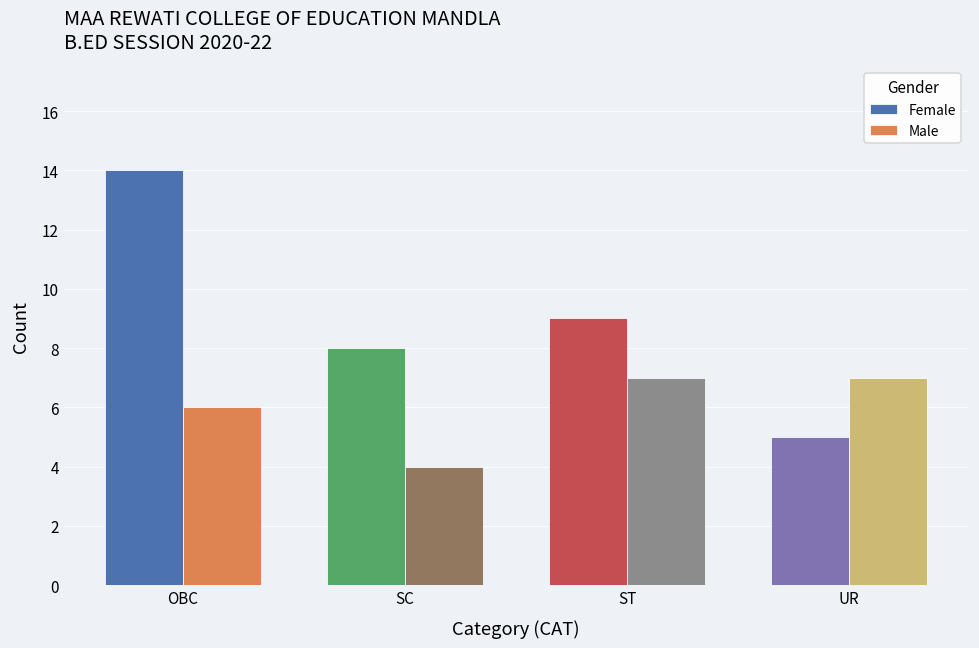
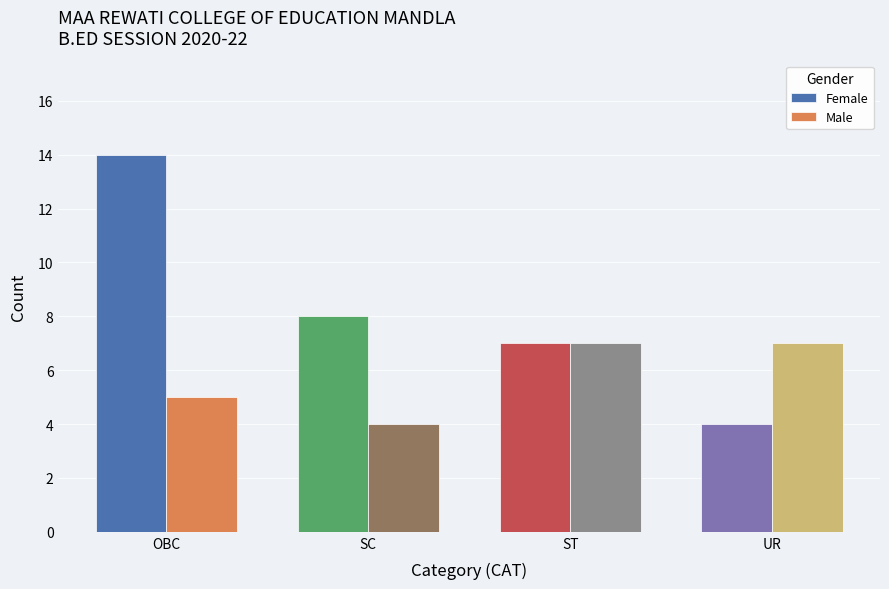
  {
    "Female": {
      "OBC": 14,
      "SC": 8,
-     "ST": 9,
-     "UR": 5
+     "ST": 7,
+     "UR": 4
    },
    "Male": {
-     "OBC": 6,
+     "OBC": 5,
      "SC": 4,
      "ST": 7,
      "UR": 7
    }
  }
